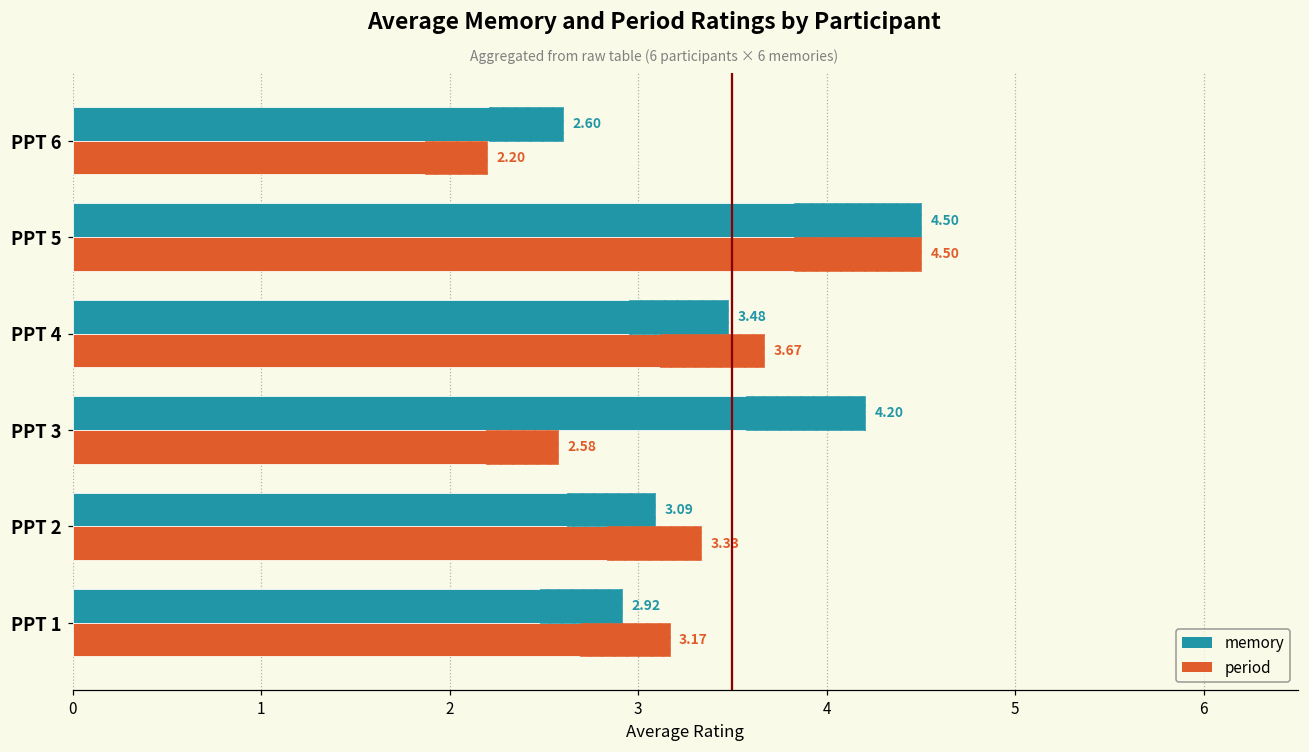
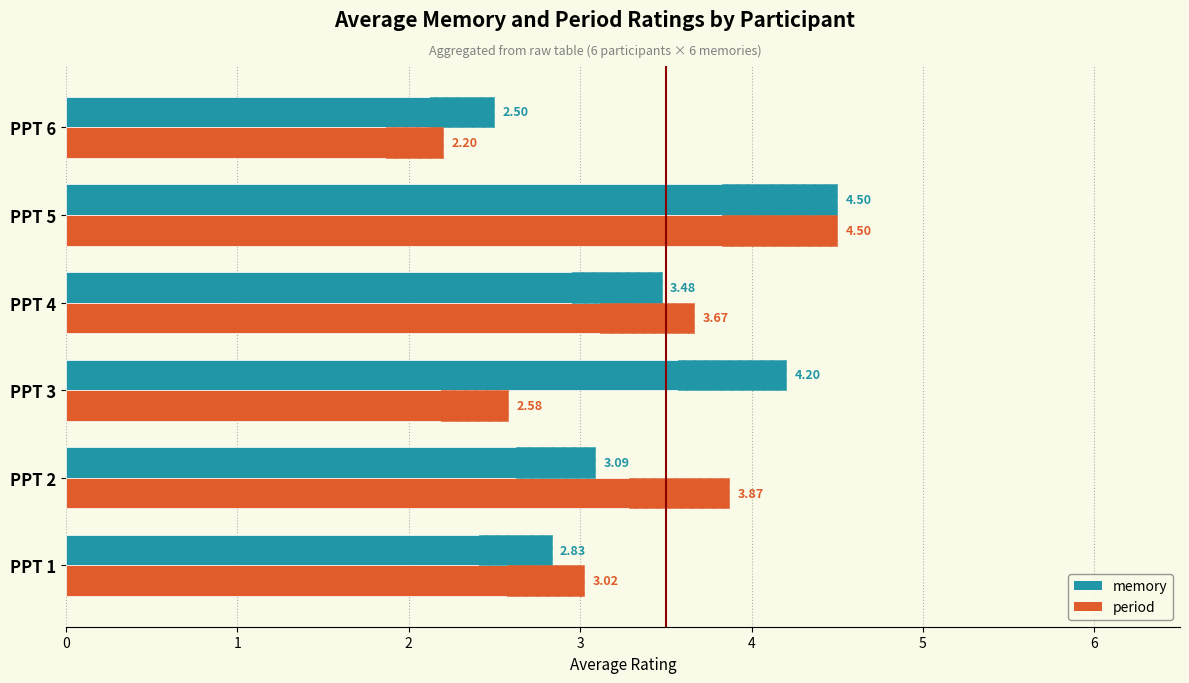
  {
    "memory": {
-     "PPT 6": 2.60,
+     "PPT 6": 2.50,
      "PPT 5": 4.50,
      "PPT 4": 3.48,
      "PPT 3": 4.20,
      "PPT 2": 3.09,
-     "PPT 1": 2.92
+     "PPT 1": 2.83
    },
    "period": {
      "PPT 6": 2.20,
      "PPT 5": 4.50,
      "PPT 4": 3.67,
      "PPT 3": 2.58,
-     "PPT 2": 3.33,
-     "PPT 1": 3.17
+     "PPT 2": 3.87,
+     "PPT 1": 3.02
    }
  }
